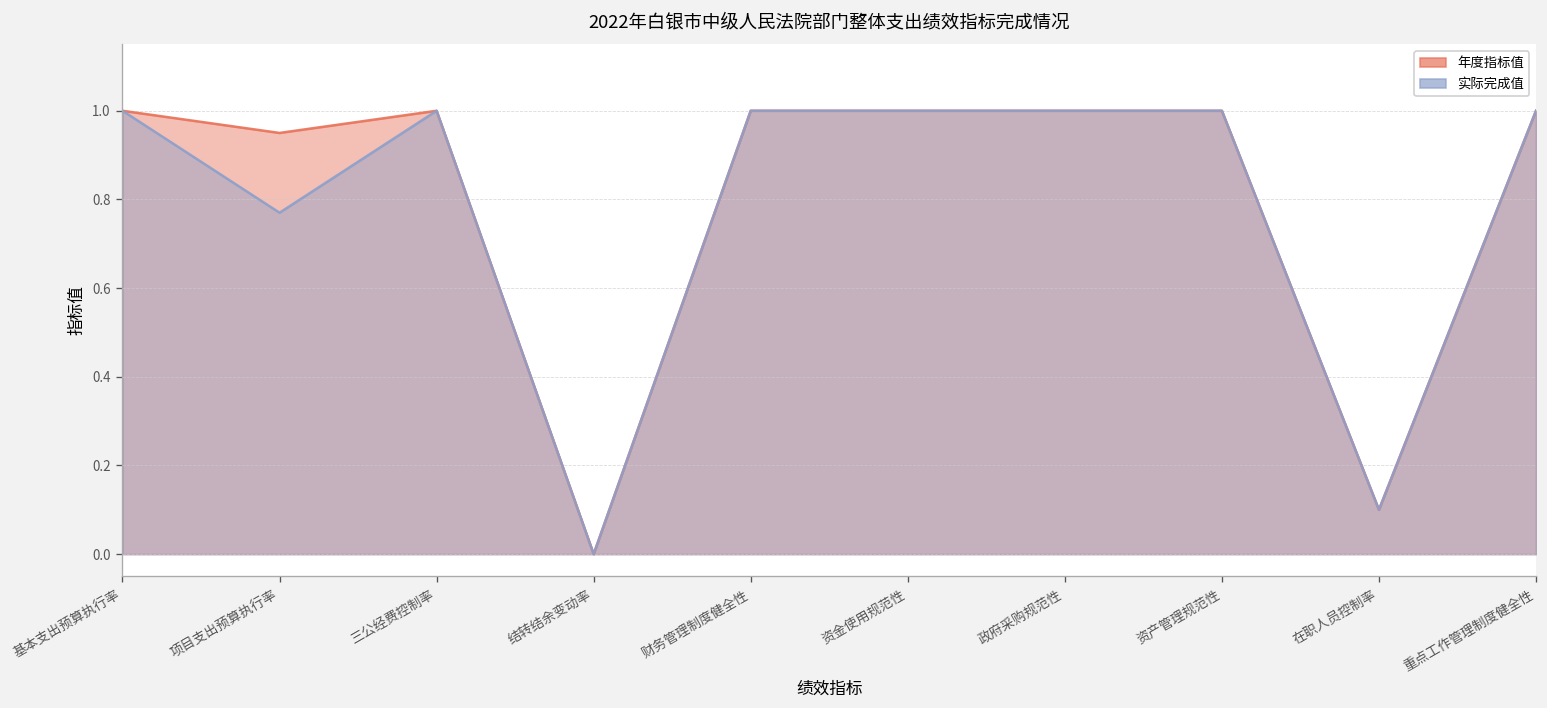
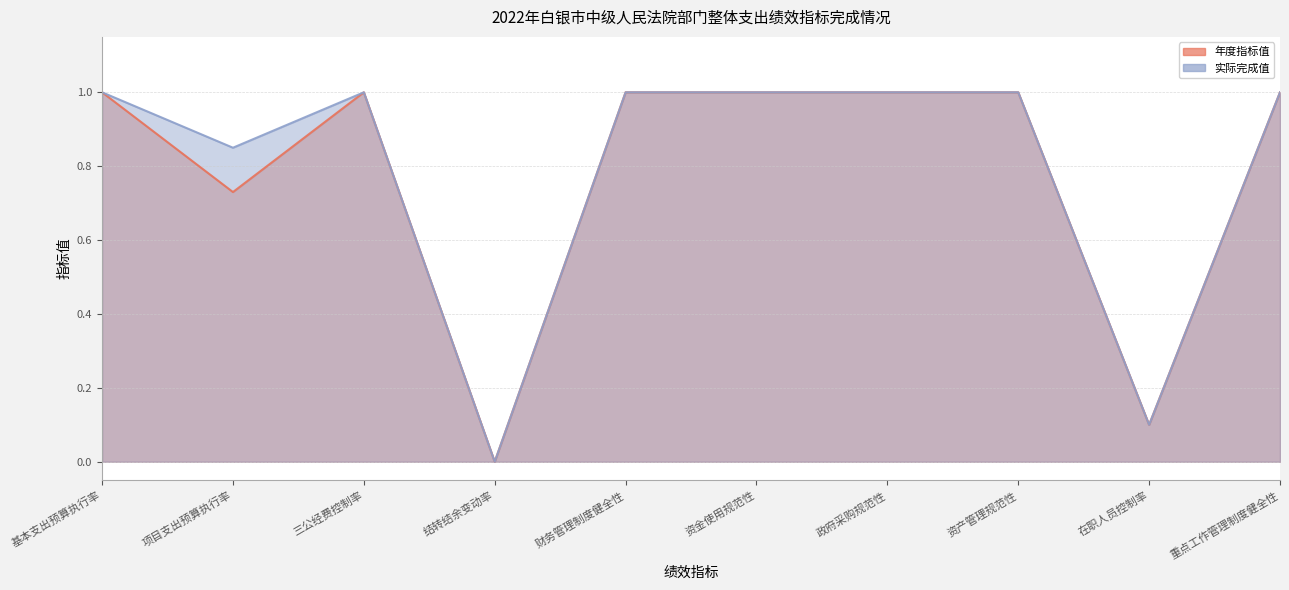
  {
    "年度指标值": {
-     "项目支出预算执行率": 0.95
+     "项目支出预算执行率": 0.73
    },
    "实际完成值": {
-     "项目支出预算执行率": 0.77
+     "项目支出预算执行率": 0.85
    }
  }
